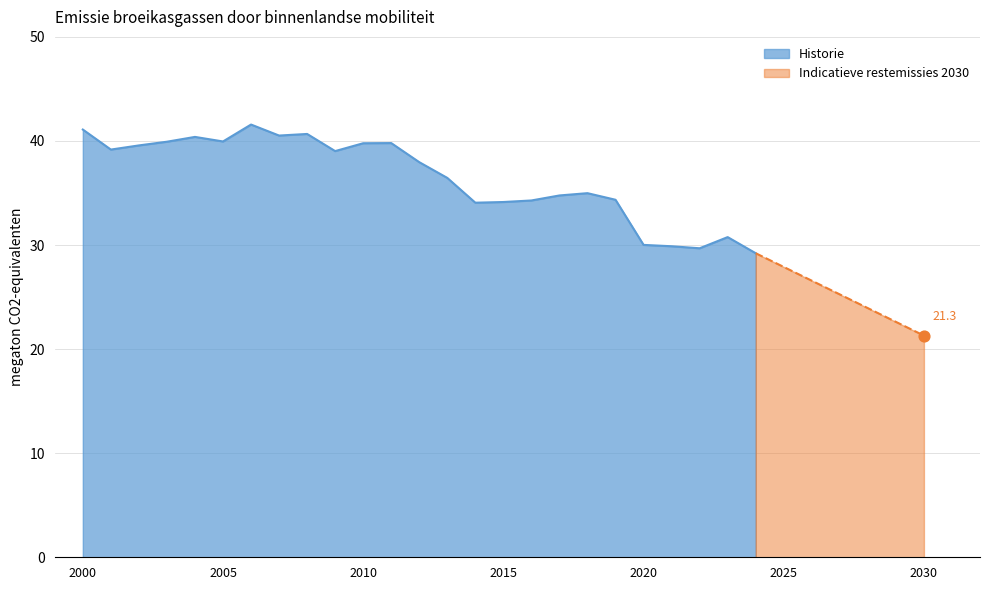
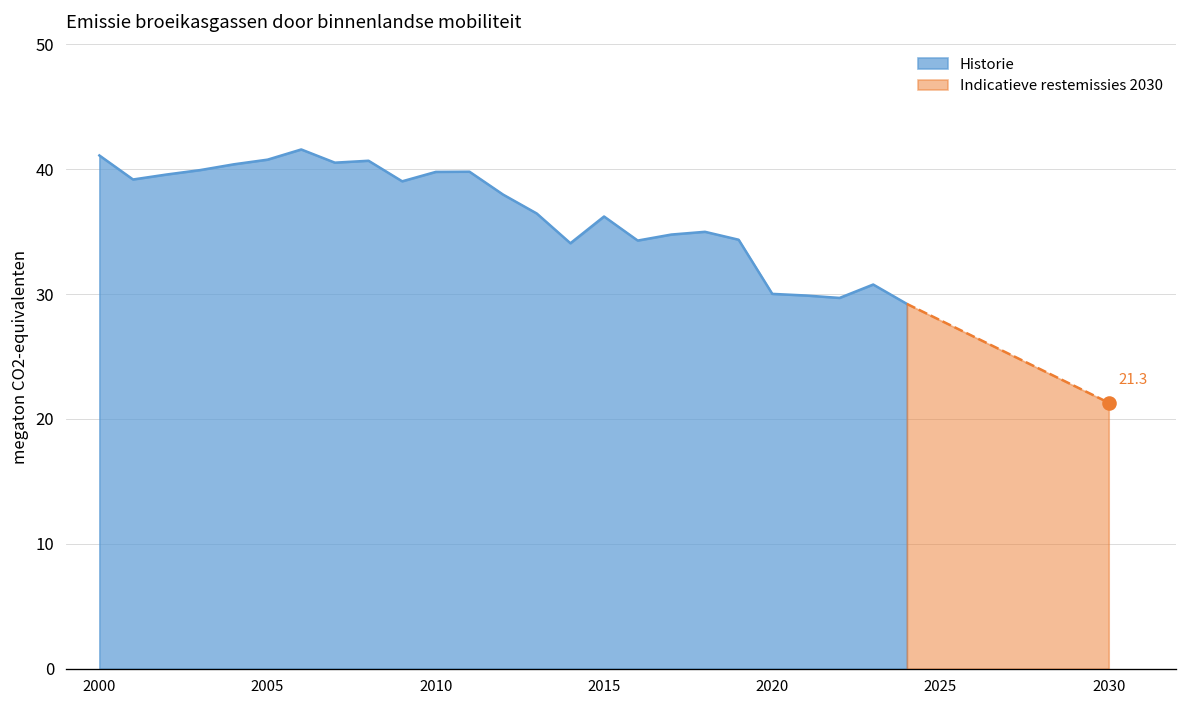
  {
    "Historie": {
      "2000": 41.1,
-     "2005": 40.0,
+     "2005": 40.8,
      "2010": 39.8,
-     "2015": 34.1,
+     "2015": 36.2,
      "2020": 30.0
    }
  }
